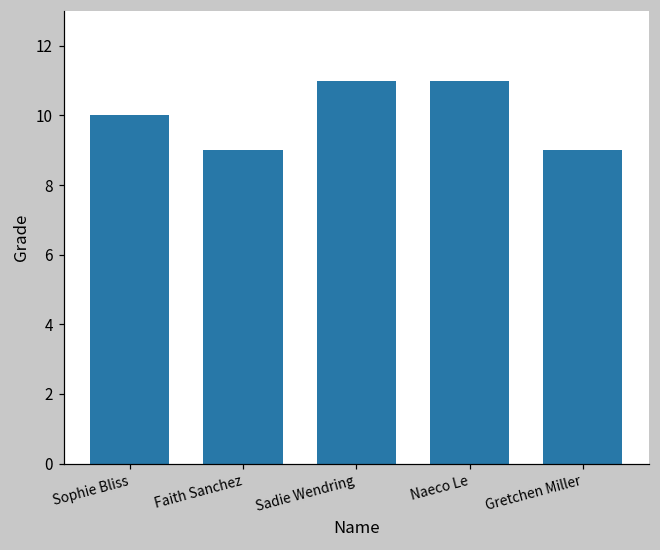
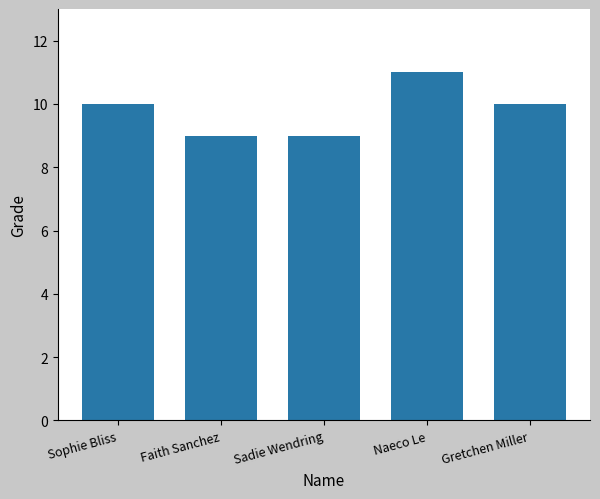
  {
    "Sophie Bliss": 10,
    "Faith Sanchez": 9,
-   "Sadie Wendring": 11,
+   "Sadie Wendring": 9,
    "Naeco Le": 11,
-   "Gretchen Miller": 9
+   "Gretchen Miller": 10
  }
